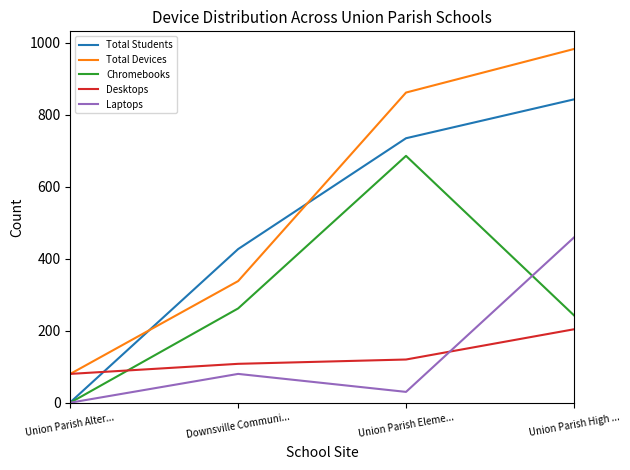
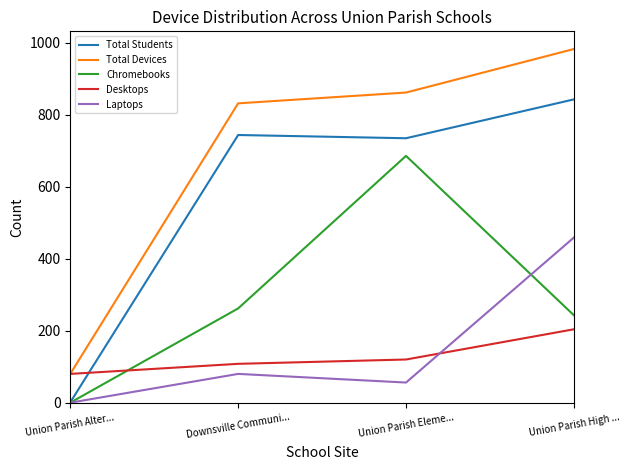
  {
    "Total Students": {
-     "Downsville Communi...": 430,
+     "Downsville Communi...": 740,
      "Union Parish Eleme...": 740,
      "Union Parish High ...": 840
    },
    "Total Devices": {
-     "Downsville Communi...": 340,
+     "Downsville Communi...": 830,
      "Union Parish Eleme...": 860,
      "Union Parish High ...": 980
    },
    "Chromebooks": {
      "Downsville Communi...": 260,
      "Union Parish Eleme...": 690,
      "Union Parish High ...": 240
    },
    "Desktops": {
      "Downsville Communi...": 110,
      "Union Parish Eleme...": 120,
      "Union Parish High ...": 200
    },
    "Laptops": {
      "Downsville Communi...": 80,
-     "Union Parish Eleme...": 30,
+     "Union Parish Eleme...": 60,
      "Union Parish High ...": 460
    }
  }
